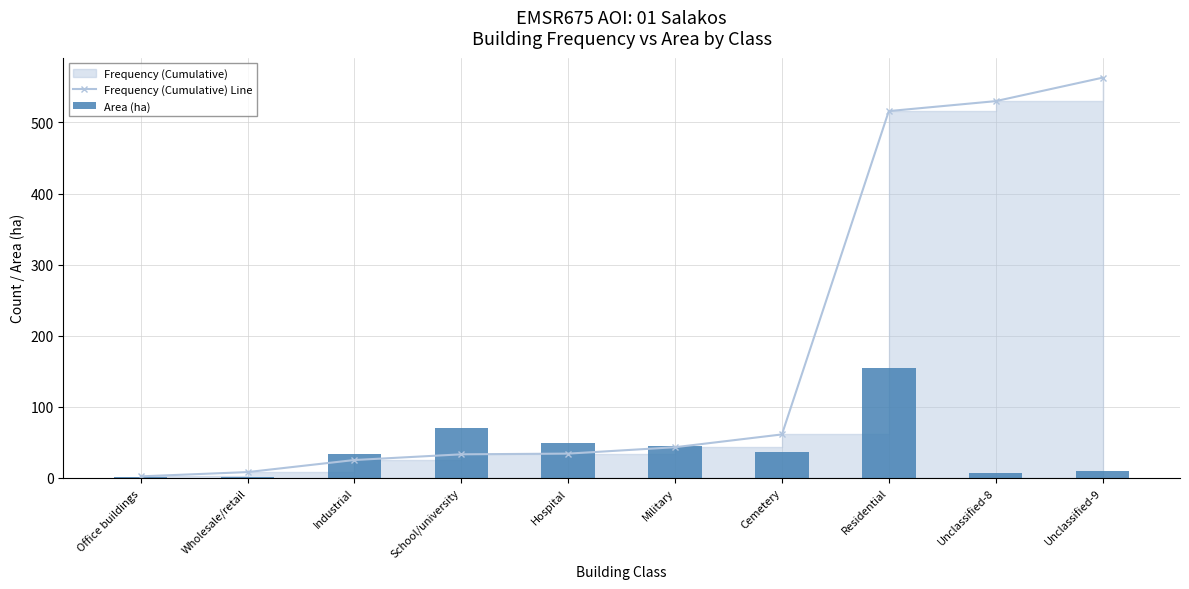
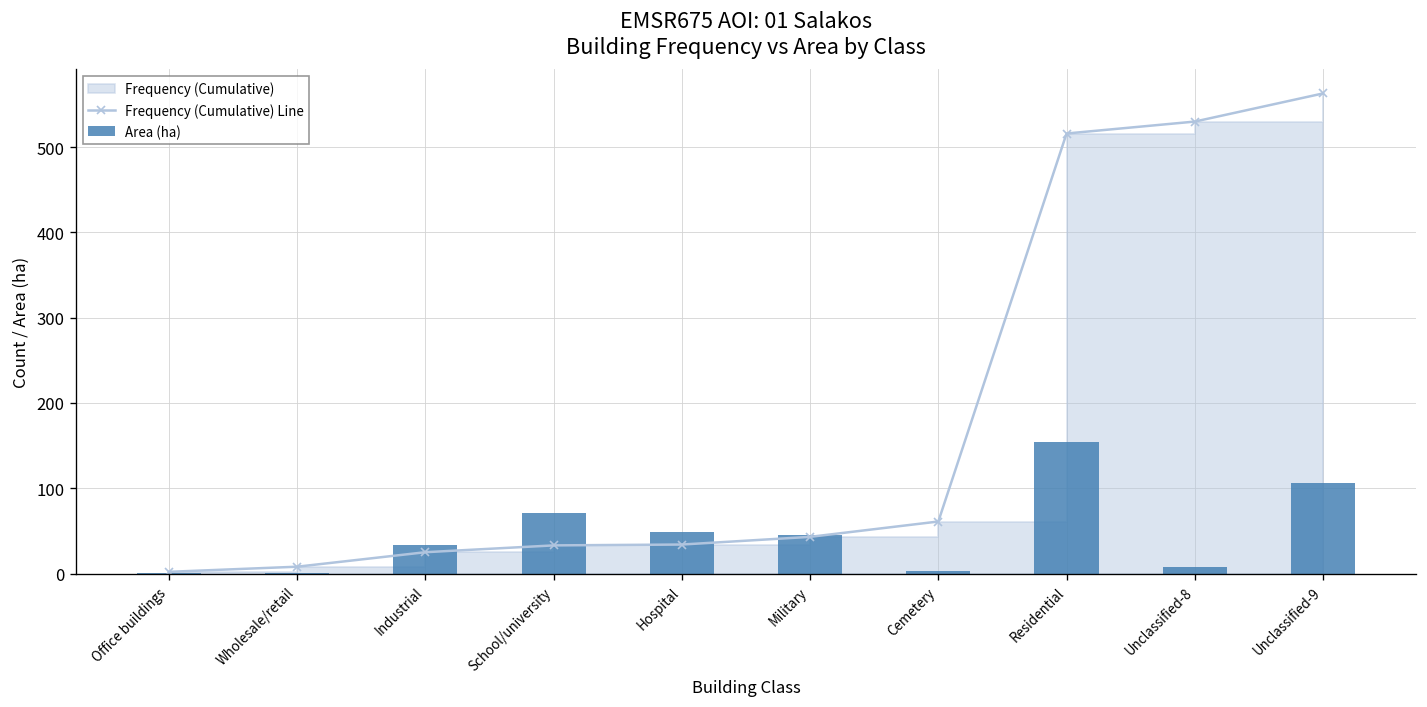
  {
    "Area (ha)": {
      "Industrial": 30,
      "School/university": 70,
      "Hospital": 50,
      "Military": 40,
-     "Cemetery": 40,
+     "Cemetery": 0,
      "Residential": 150,
      "Unclassified-8": 10,
-     "Unclassified-9": 10
+     "Unclassified-9": 110
    }
  }
